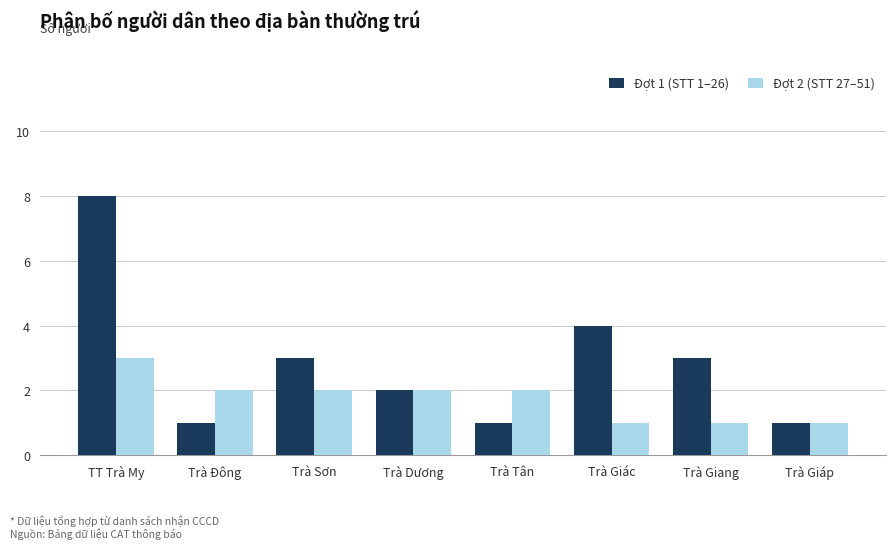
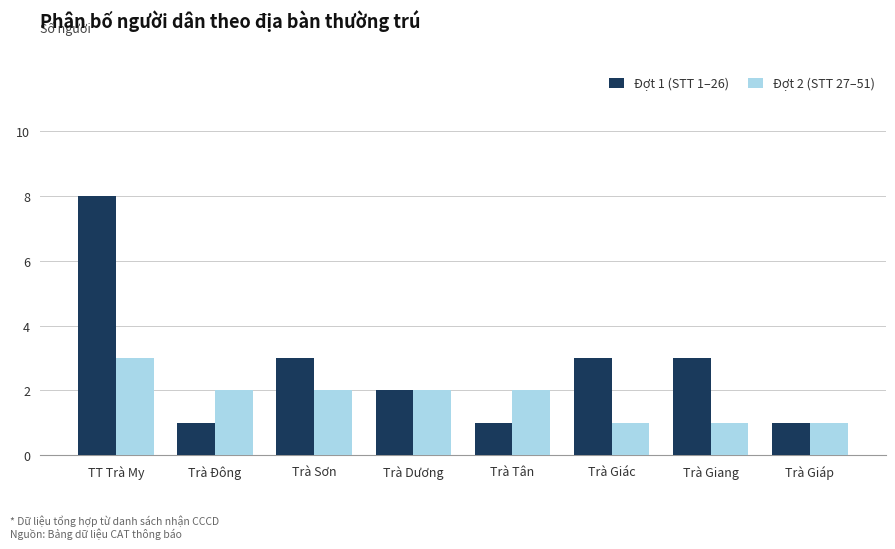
  {
    "Đợt 1 (STT 1–26)": {
      "TT Trà My": 8,
      "Trà Đông": 1,
      "Trà Sơn": 3,
      "Trà Dương": 2,
      "Trà Tân": 1,
-     "Trà Giác": 4,
+     "Trà Giác": 3,
      "Trà Giang": 3,
      "Trà Giáp": 1
    },
    "Đợt 2 (STT 27–51)": {
      "TT Trà My": 3,
      "Trà Đông": 2,
      "Trà Sơn": 2,
      "Trà Dương": 2,
      "Trà Tân": 2,
      "Trà Giác": 1,
      "Trà Giang": 1,
      "Trà Giáp": 1
    }
  }
